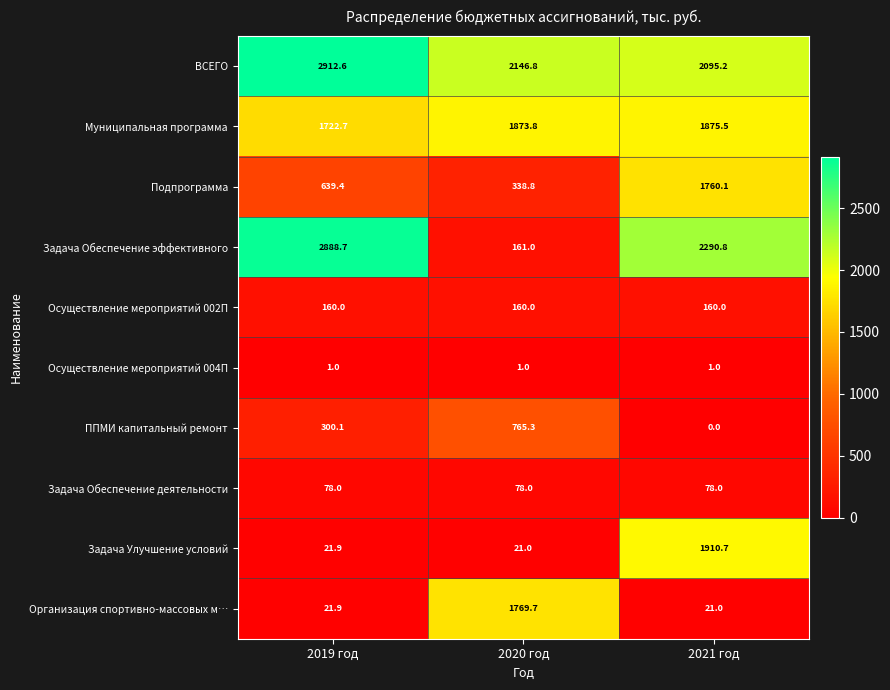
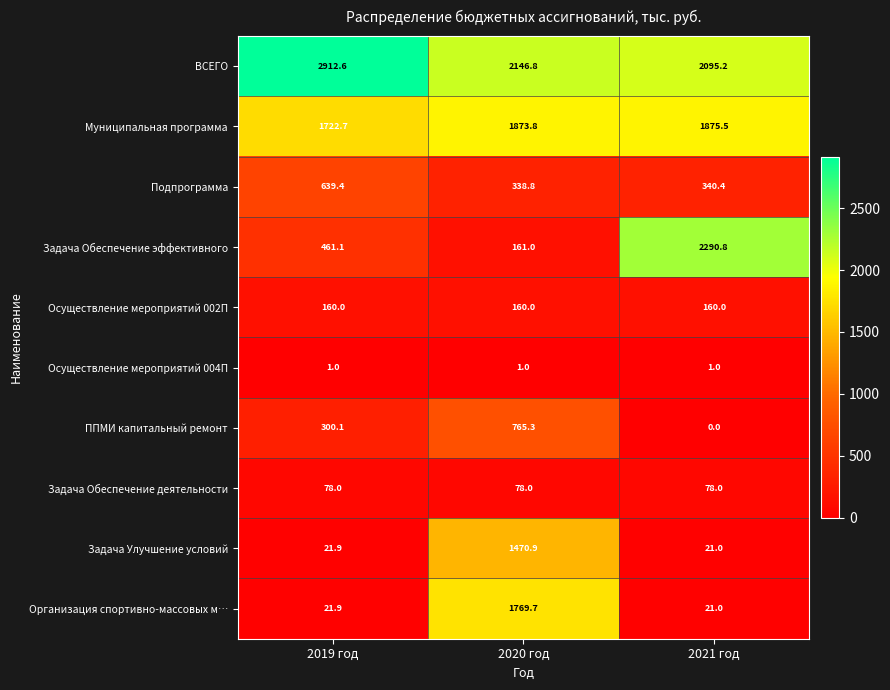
  {
    "ВСЕГО": {
      "2019 год": 2912.6,
      "2020 год": 2146.8,
      "2021 год": 2095.2
    },
    "Муниципальная программа": {
      "2019 год": 1722.7,
      "2020 год": 1873.8,
      "2021 год": 1875.5
    },
    "Подпрограмма": {
      "2019 год": 639.4,
      "2020 год": 338.8,
-     "2021 год": 1760.1
+     "2021 год": 340.4
    },
    "Задача Обеспечение эффективного": {
-     "2019 год": 2888.7,
+     "2019 год": 461.1,
      "2020 год": 161.0,
      "2021 год": 2290.8
    },
    "Осуществление мероприятий 002П": {
      "2019 год": 160.0,
      "2020 год": 160.0,
      "2021 год": 160.0
    },
    "Осуществление мероприятий 004П": {
      "2019 год": 1.0,
      "2020 год": 1.0,
      "2021 год": 1.0
    },
    "ППМИ капитальный ремонт": {
      "2019 год": 300.1,
      "2020 год": 765.3,
      "2021 год": 0.0
    },
    "Задача Обеспечение деятельности": {
      "2019 год": 78.0,
      "2020 год": 78.0,
      "2021 год": 78.0
    },
    "Задача Улучшение условий": {
      "2019 год": 21.9,
-     "2020 год": 21.0,
-     "2021 год": 1910.7
+     "2020 год": 1470.9,
+     "2021 год": 21.0
    },
    "Организация спортивно-массовых м…": {
      "2019 год": 21.9,
      "2020 год": 1769.7,
      "2021 год": 21.0
    }
  }
